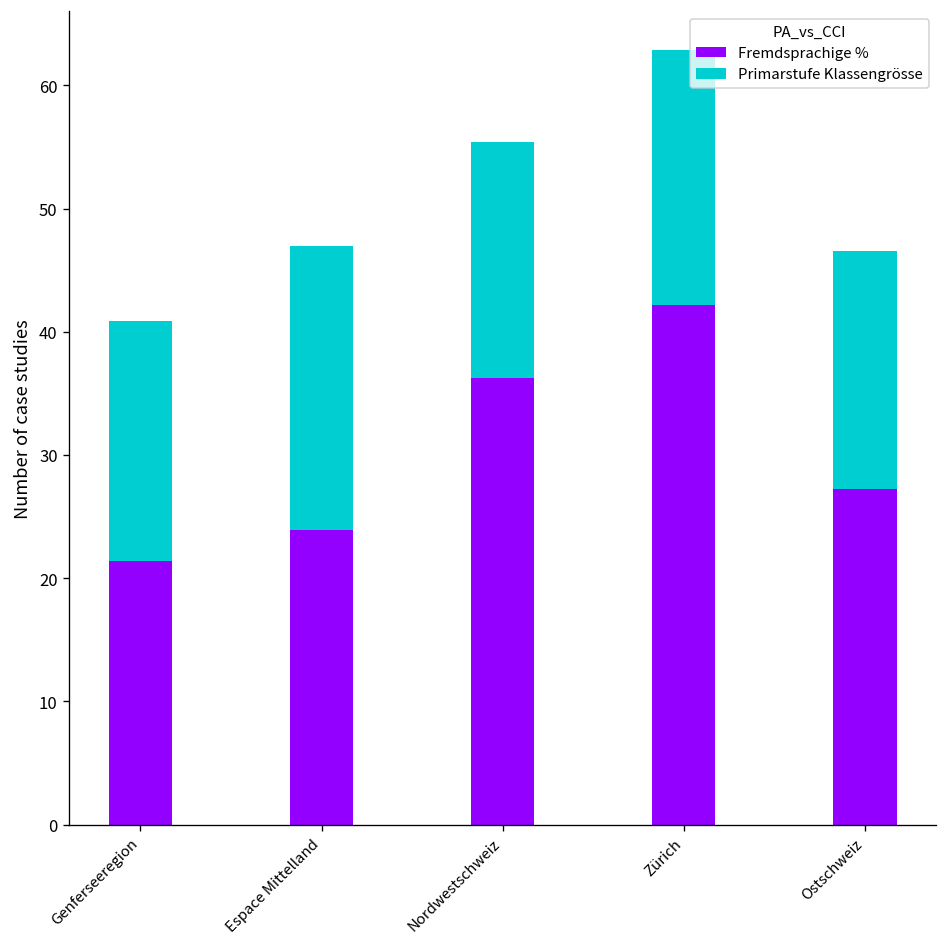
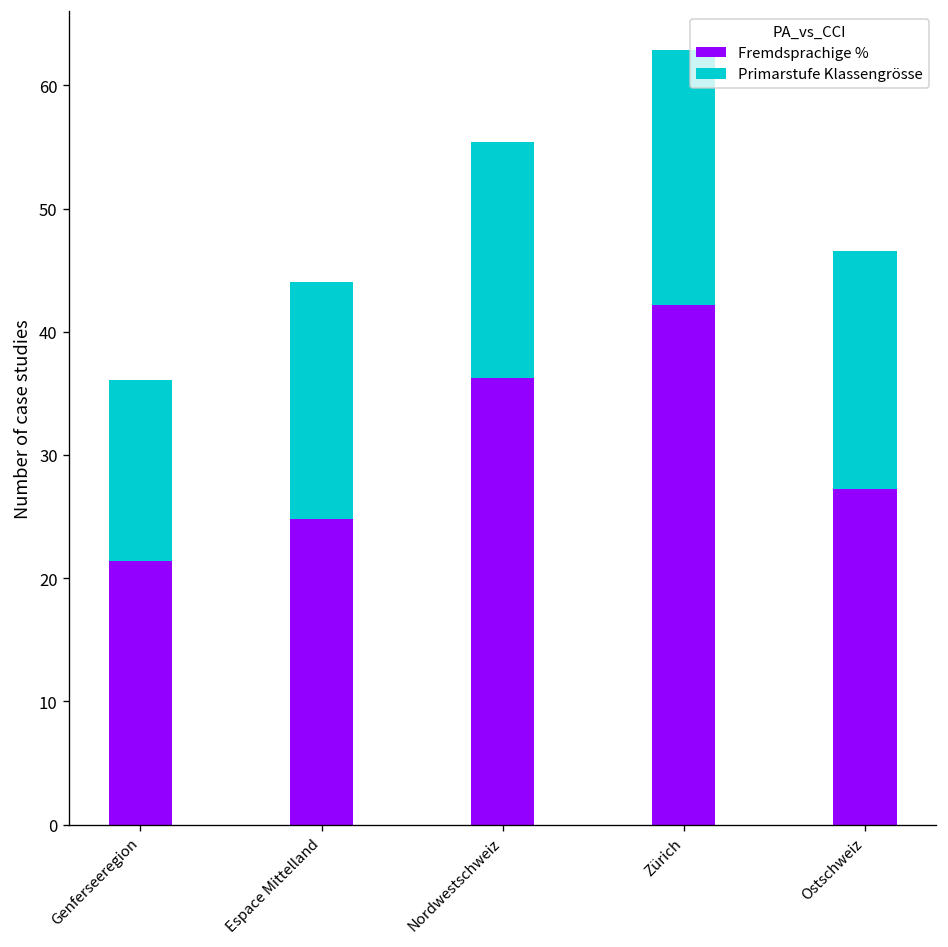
  {
    "Fremdsprachige %": {
      "Genferseeregion": 21.4,
-     "Espace Mittelland": 23.9,
+     "Espace Mittelland": 24.8,
      "Nordwestschweiz": 36.2,
      "Zürich": 42.2,
      "Ostschweiz": 27.2
    },
    "Primarstufe Klassengrösse": {
-     "Genferseeregion": 19.5,
-     "Espace Mittelland": 23.1,
+     "Genferseeregion": 14.7,
+     "Espace Mittelland": 19.3,
      "Nordwestschweiz": 19.2,
      "Zürich": 20.7,
      "Ostschweiz": 19.3
    }
  }
